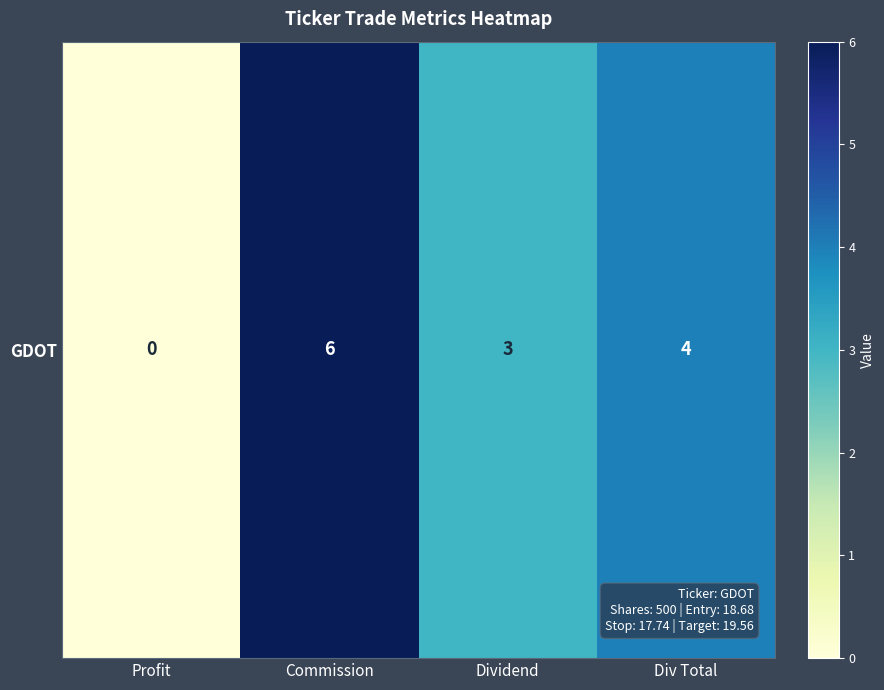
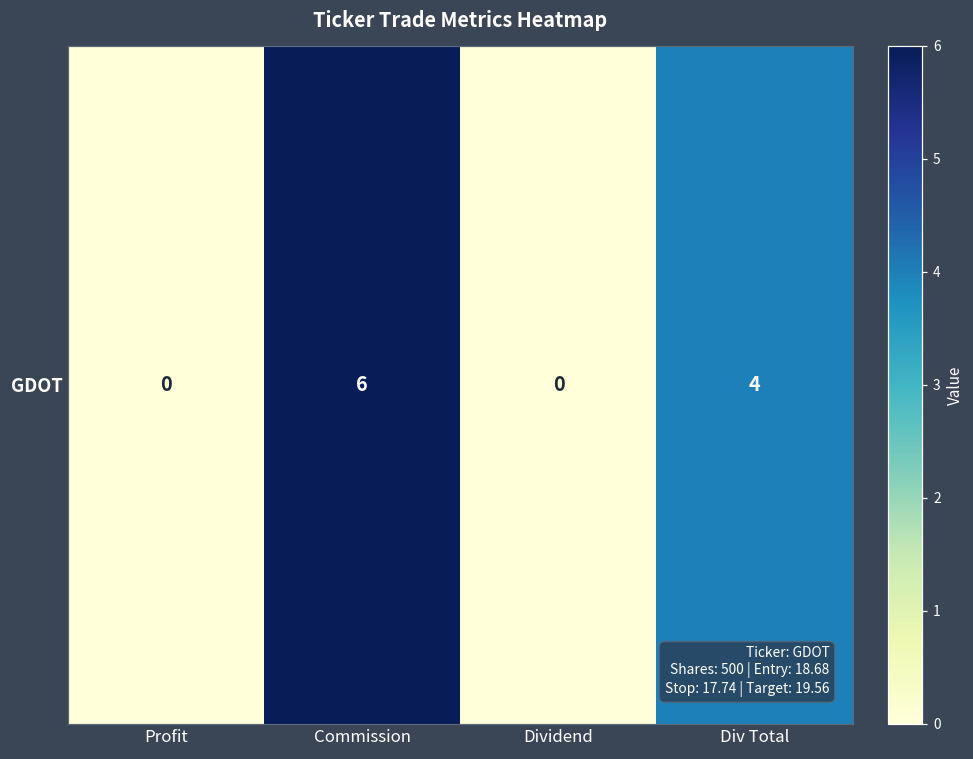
  {
    "GDOT": {
      "Profit": 0,
      "Commission": 6,
-     "Dividend": 3,
+     "Dividend": 0,
      "Div Total": 4
    }
  }
